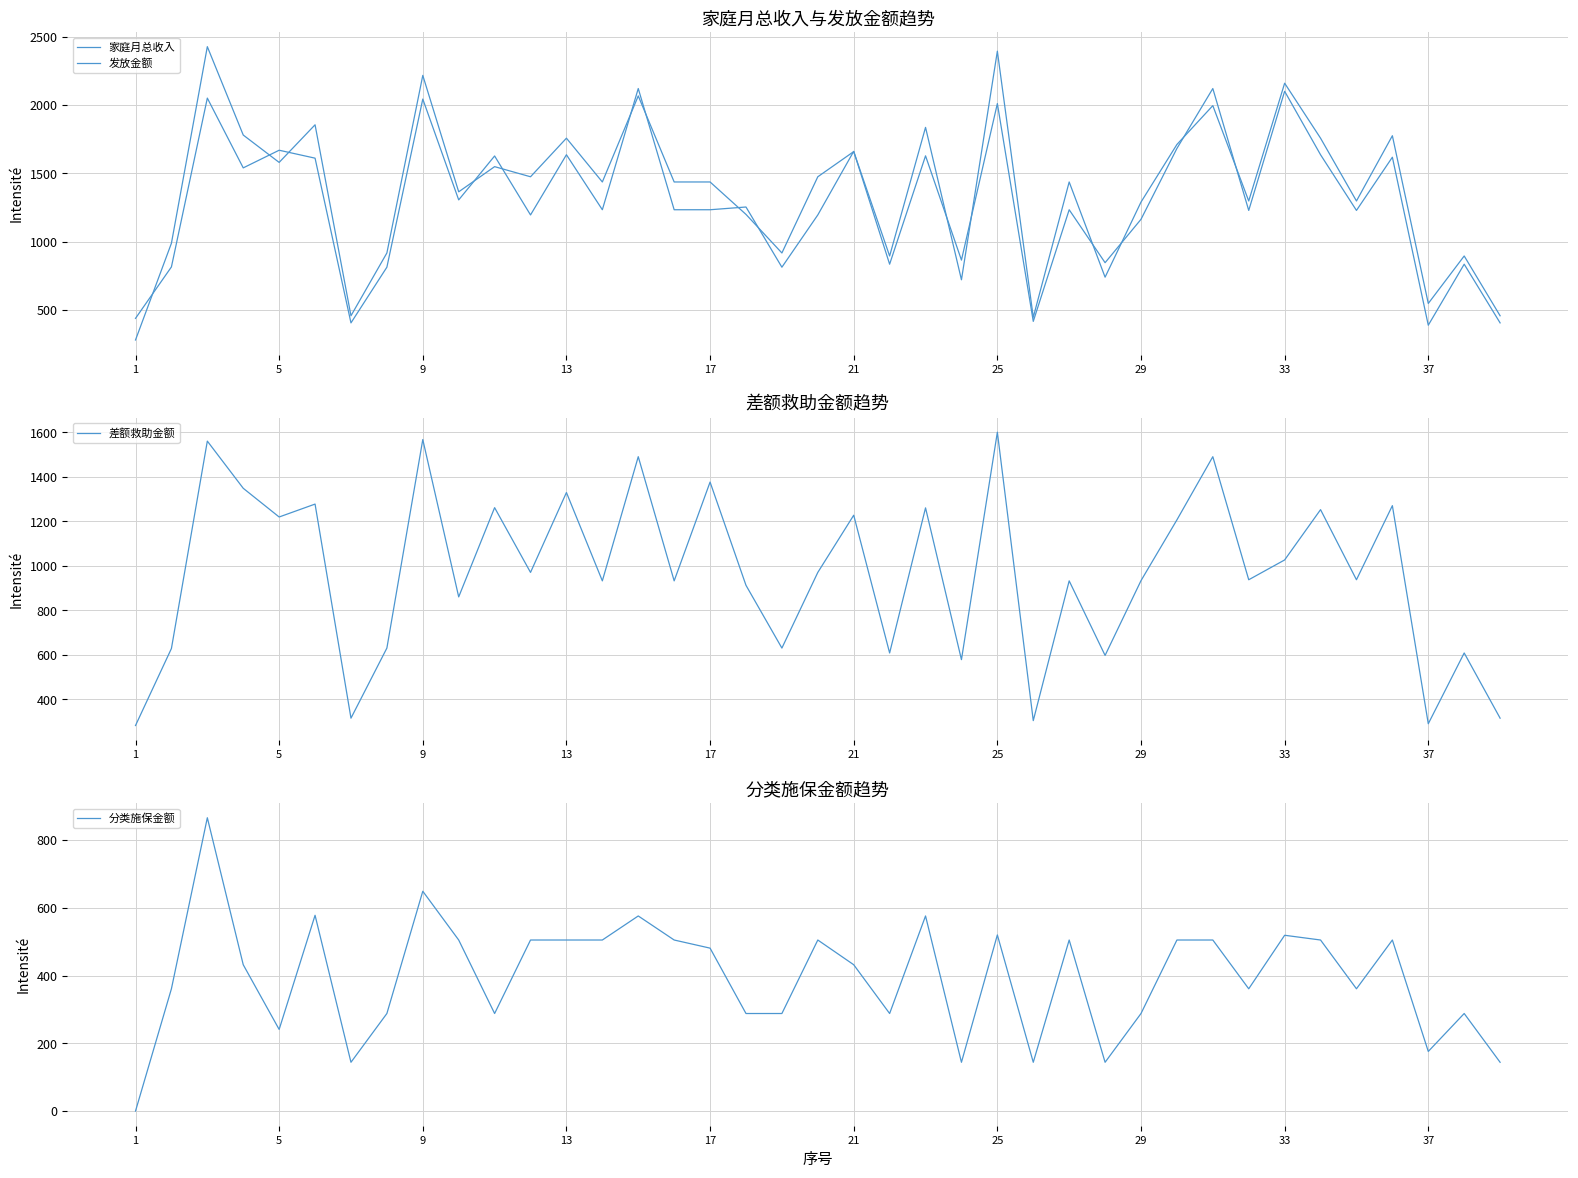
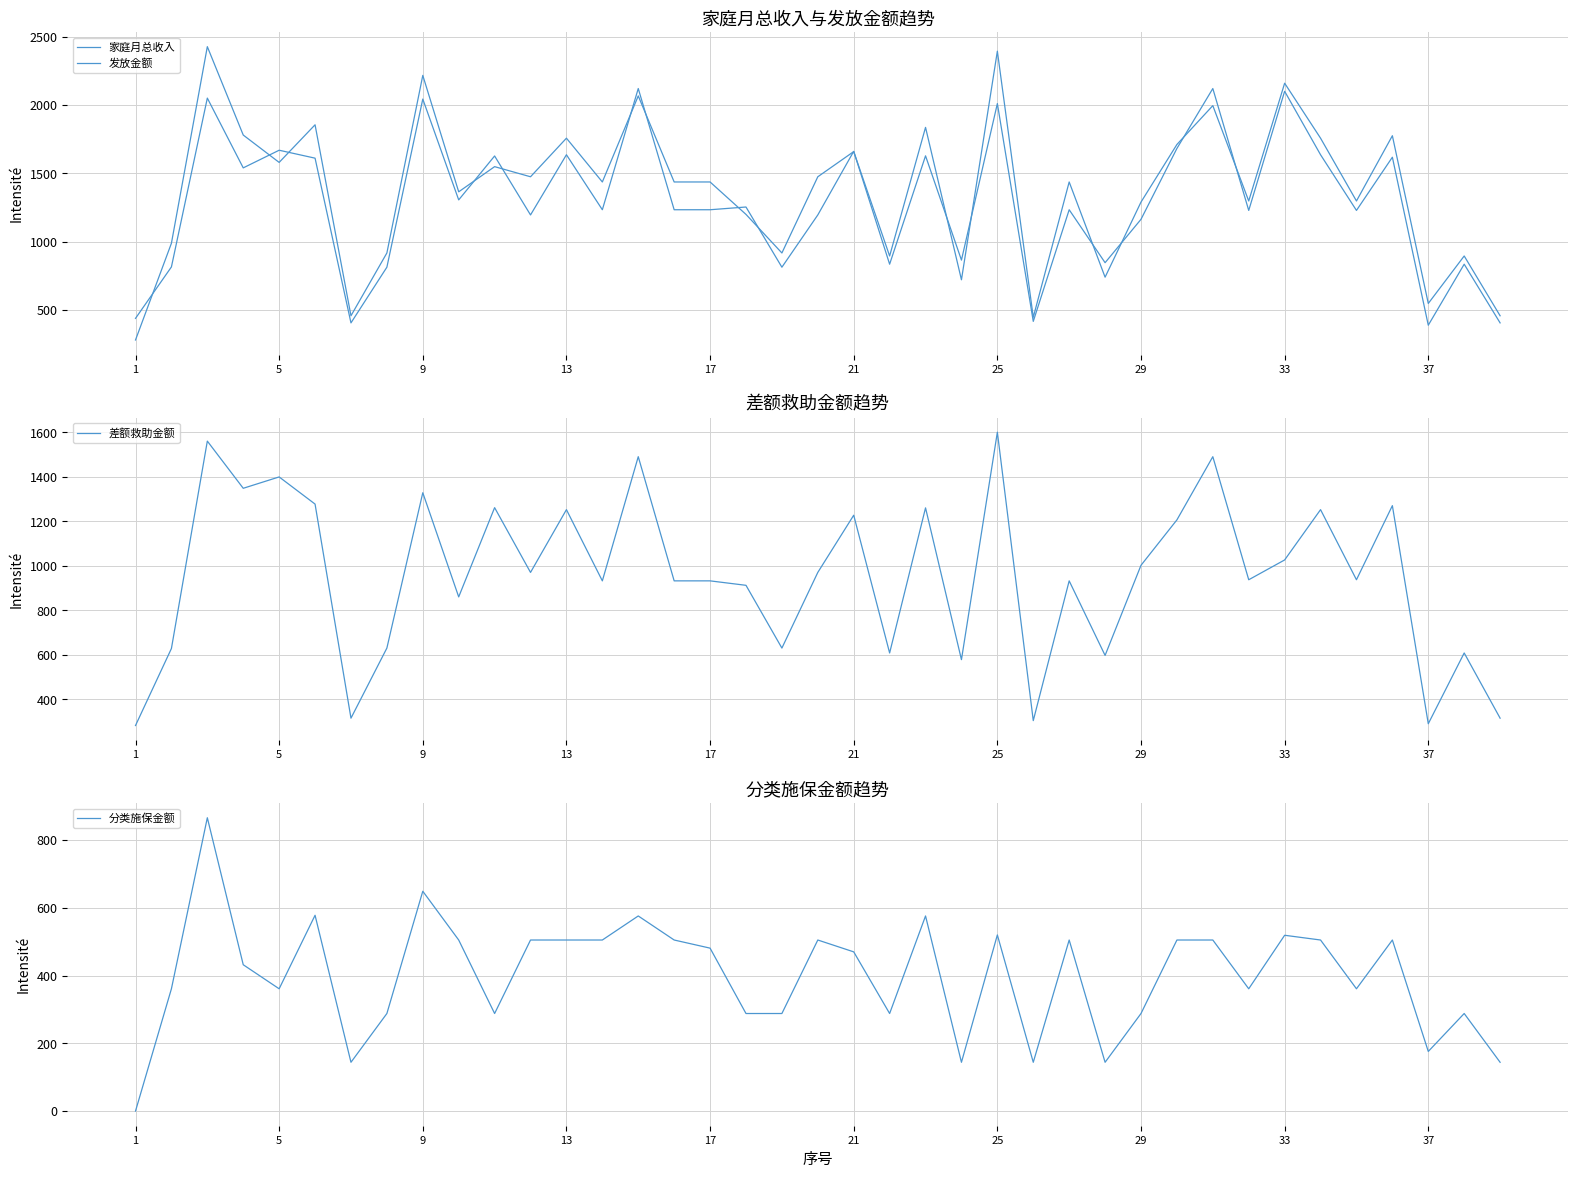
  {
    "差额救助金额趋势": {
      "1": 280,
-     "5": 1220,
-     "9": 1570,
-     "13": 1330,
-     "17": 1380,
+     "5": 1400,
+     "9": 1330,
+     "13": 1250,
+     "17": 930,
      "21": 1230,
      "25": 1600,
-     "29": 930,
+     "29": 1000,
      "33": 1030,
      "37": 290
    },
    "分类施保金额趋势": {
      "1": 0,
-     "5": 240,
+     "5": 360,
      "9": 650,
      "13": 510,
      "17": 480,
-     "21": 430,
+     "21": 470,
      "25": 520,
      "29": 290,
      "33": 520,
      "37": 180
    }
  }
